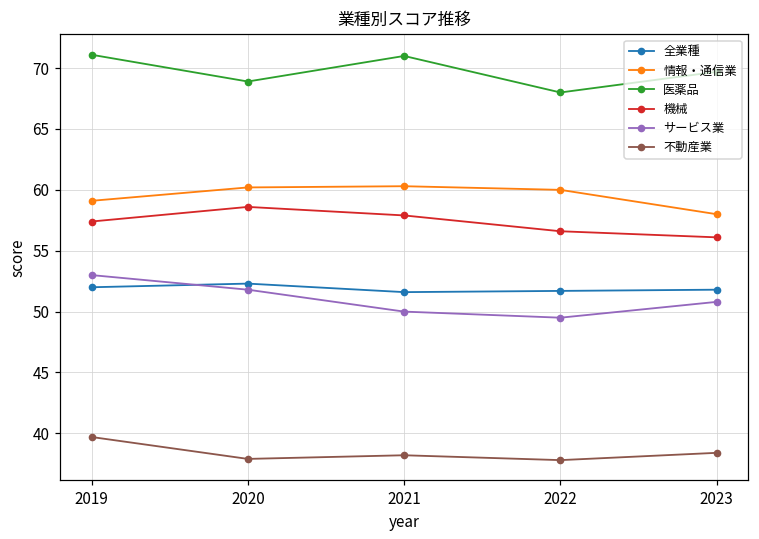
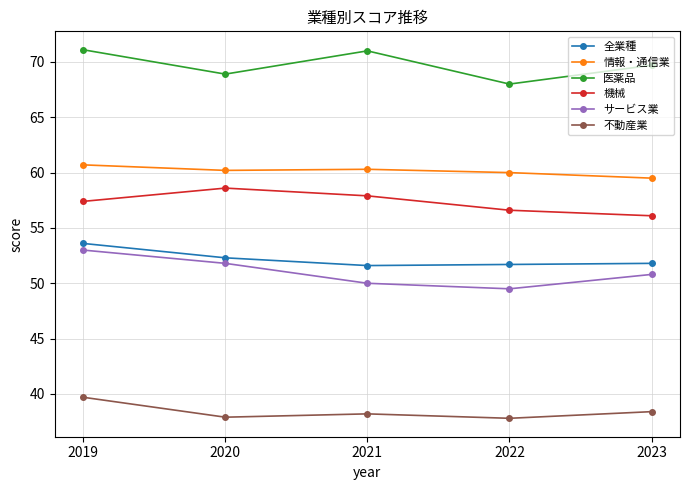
  {
    "全業種": {
-     "2019": 52.0,
+     "2019": 53.6,
      "2020": 52.3,
      "2021": 51.6,
      "2022": 51.7,
      "2023": 51.8
    },
    "情報・通信業": {
-     "2019": 59.1,
+     "2019": 60.7,
      "2020": 60.2,
      "2021": 60.3,
      "2022": 60.0,
-     "2023": 58.0
+     "2023": 59.5
    },
    "医薬品": {
      "2019": 71.1,
      "2020": 68.9,
      "2021": 71.0,
      "2022": 68.0
    },
    "機械": {
      "2019": 57.4,
      "2020": 58.6,
      "2021": 57.9,
      "2022": 56.6,
      "2023": 56.1
    },
    "サービス業": {
      "2019": 53.0,
      "2020": 51.8,
      "2021": 50.0,
      "2022": 49.5,
      "2023": 50.8
    },
    "不動産業": {
      "2019": 39.7,
      "2020": 37.9,
      "2021": 38.2,
      "2022": 37.8,
      "2023": 38.4
    }
  }
